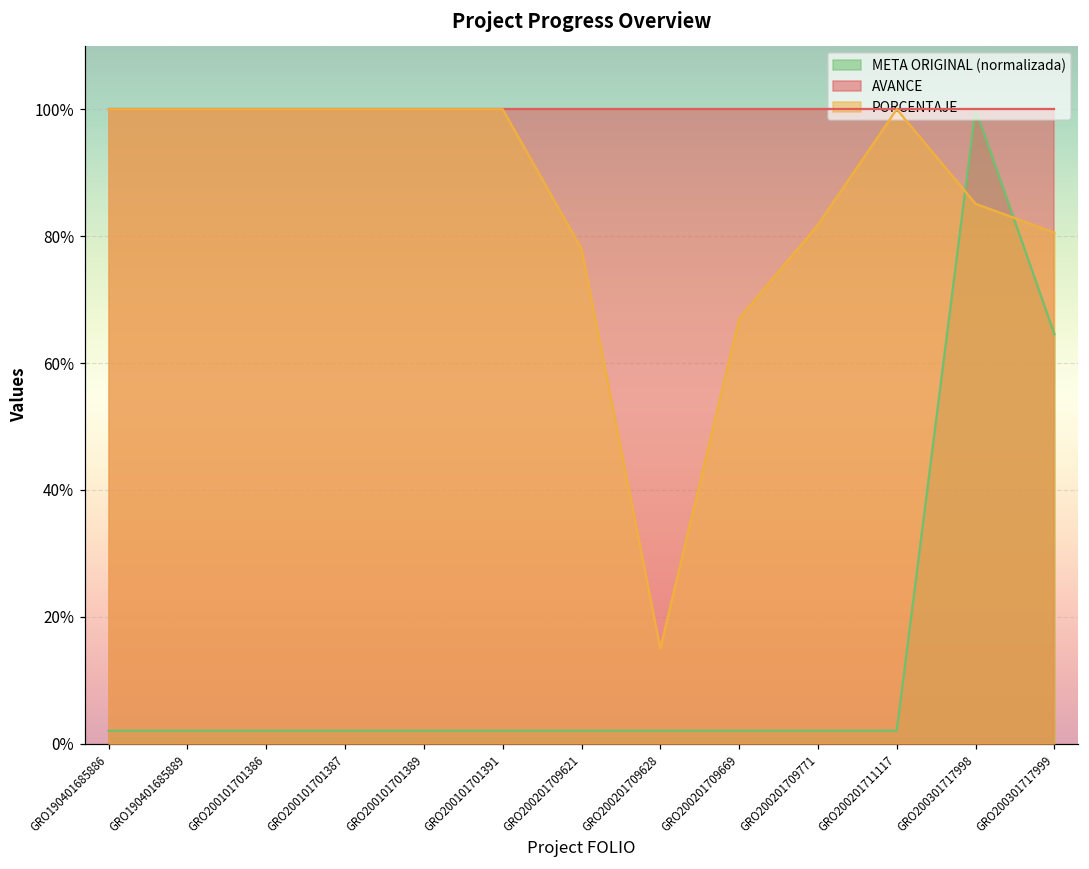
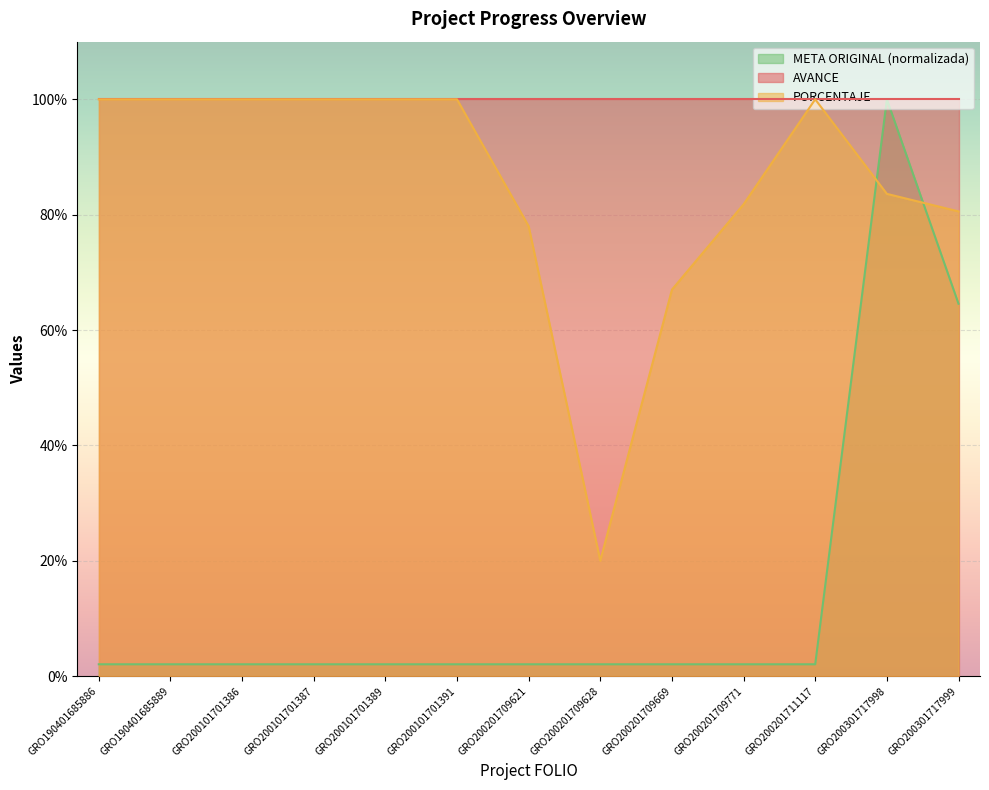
  {
    "META ORIGINAL (normalizada)": {
      "GRO190401685886": "2%",
      "GRO190401685889": "2%",
      "GRO200101701386": "2%",
      "GRO200101701387": "2%",
      "GRO200101701389": "2%",
      "GRO200101701391": "2%",
      "GRO200201709621": "2%",
      "GRO200201709628": "2%",
      "GRO200201709669": "2%",
      "GRO200201709771": "2%",
      "GRO200201711117": "2%",
      "GRO200301717999": "65%"
    },
    "AVANCE": {
      "GRO200201709621": "100%",
      "GRO200201709628": "100%",
      "GRO200201709669": "100%",
      "GRO200201709771": "100%"
    },
    "PORCENTAJE": {
      "GRO200201709621": "78%",
-     "GRO200201709628": "15%",
+     "GRO200201709628": "20%",
      "GRO200201709669": "67%",
      "GRO200201709771": "82%",
-     "GRO200301717998": "85%",
+     "GRO200301717998": "84%",
      "GRO200301717999": "81%"
    }
  }
